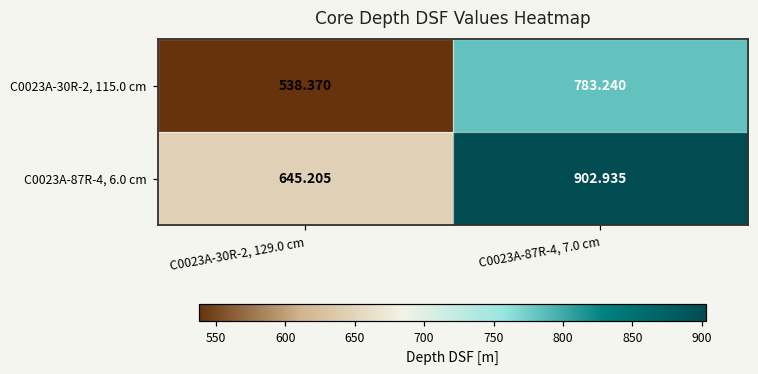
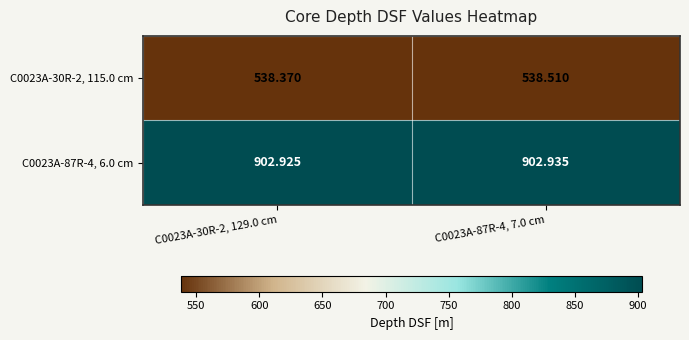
  {
    "C0023A-30R-2, 115.0 cm": {
      "C0023A-30R-2, 129.0 cm": 538.370,
-     "C0023A-87R-4, 7.0 cm": 783.240
+     "C0023A-87R-4, 7.0 cm": 538.510
    },
    "C0023A-87R-4, 6.0 cm": {
-     "C0023A-30R-2, 129.0 cm": 645.205,
+     "C0023A-30R-2, 129.0 cm": 902.925,
      "C0023A-87R-4, 7.0 cm": 902.935
    }
  }
